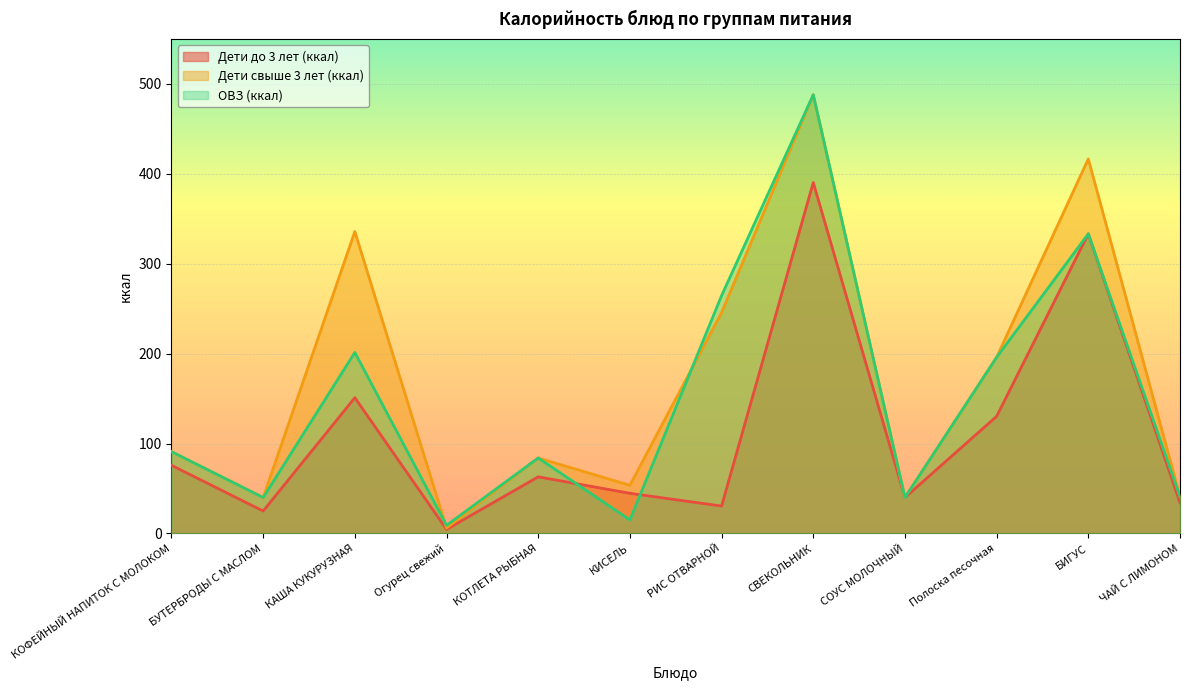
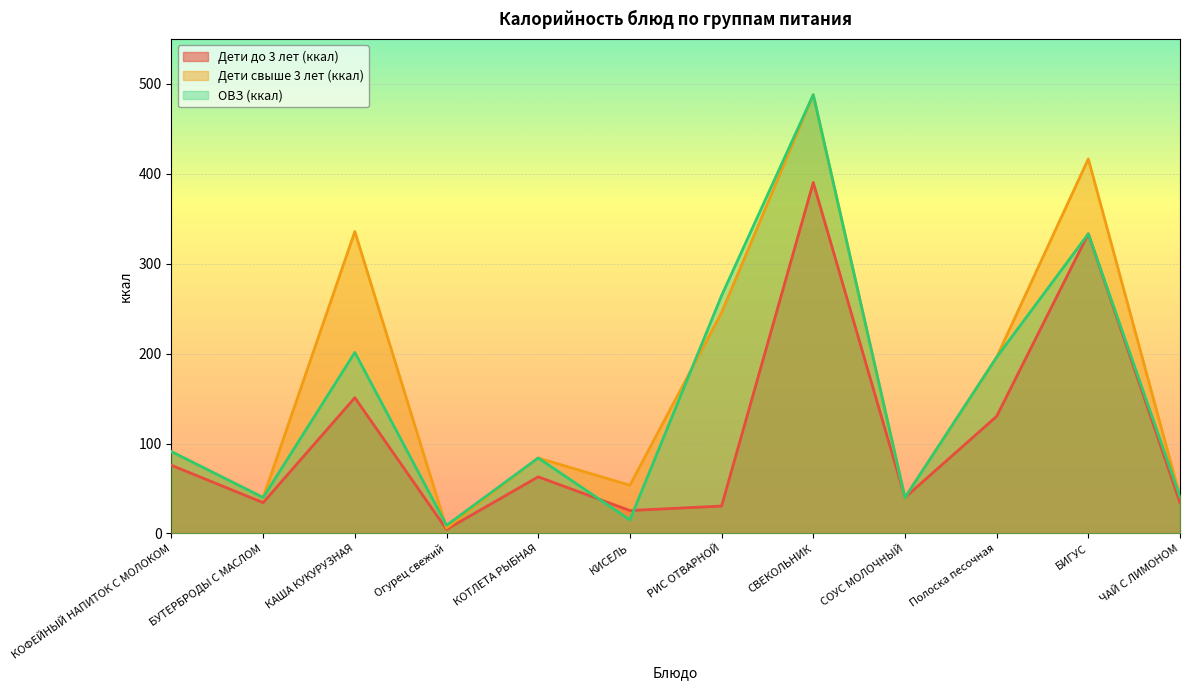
  {
    "Дети до 3 лет (ккал)": {
      "КОФЕЙНЫЙ НАПИТОК С МОЛОКОМ": 80,
-     "БУТЕРБРОДЫ С МАСЛОМ": 20,
+     "БУТЕРБРОДЫ С МАСЛОМ": 30,
      "КАША КУКУРУЗНАЯ": 150,
      "КОТЛЕТА РЫБНАЯ": 60,
-     "КИСЕЛЬ": 40,
+     "КИСЕЛЬ": 30,
      "РИС ОТВАРНОЙ": 30,
      "СВЕКОЛЬНИК": 390,
      "Полоска песочная": 130,
      "ЧАЙ С ЛИМОНОМ": 30
    },
    "Дети свыше 3 лет (ккал)": {
      "КАША КУКУРУЗНАЯ": 340,
      "КИСЕЛЬ": 50,
      "РИС ОТВАРНОЙ": 250,
      "БИГУС": 420
    },
    "ОВЗ (ккал)": {
      "КАША КУКУРУЗНАЯ": 200,
      "Огурец свежий": 10,
      "КИСЕЛЬ": 20,
      "РИС ОТВАРНОЙ": 260
    }
  }
